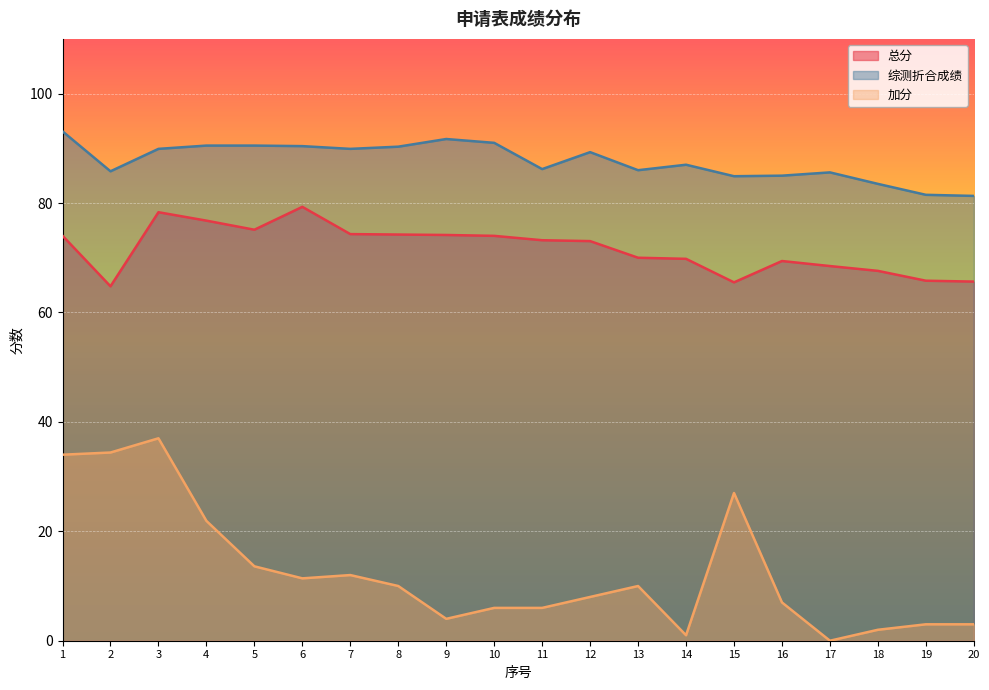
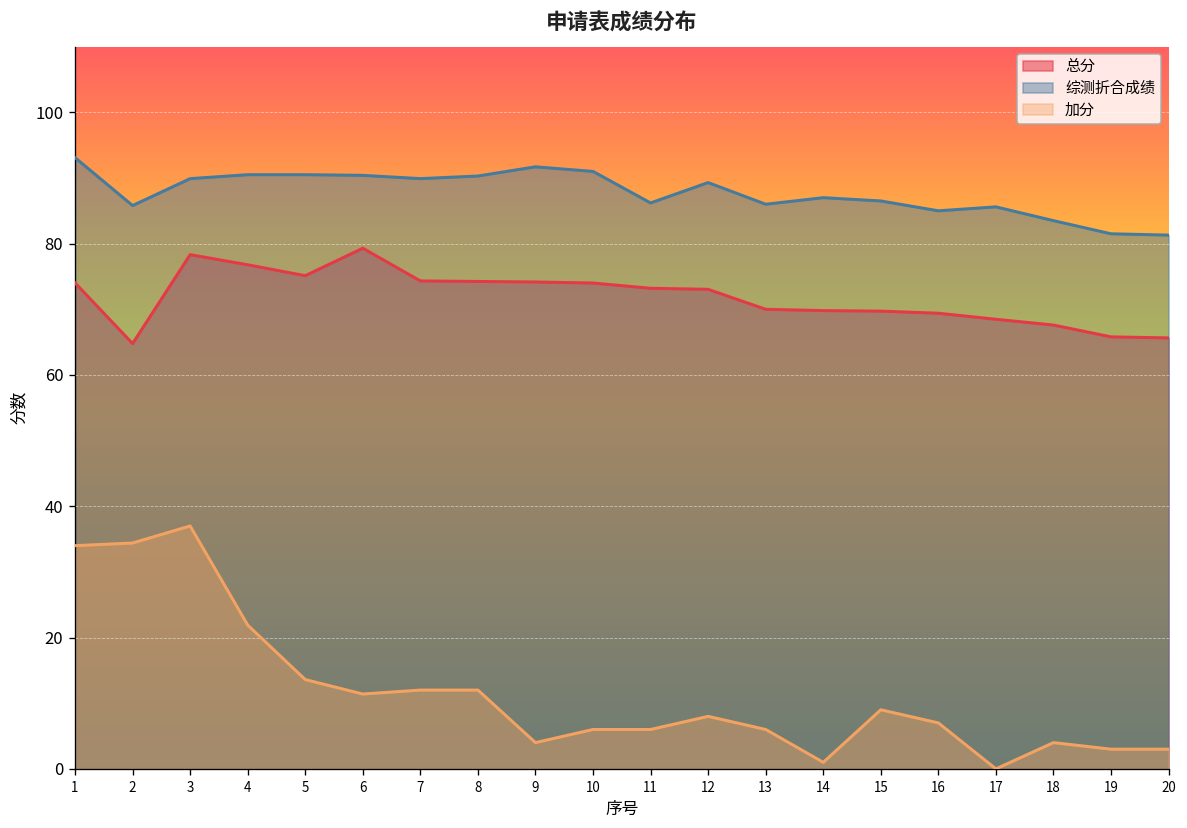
  {
    "总分": {
      "1": 74,
      "2": 65,
      "3": 78,
      "4": 77,
      "5": 75,
      "6": 79,
      "7": 74,
      "8": 74,
      "9": 74,
      "10": 74,
      "11": 73,
      "12": 73,
      "13": 70,
      "14": 70,
-     "15": 66,
+     "15": 70,
      "16": 69,
      "17": 68,
      "18": 68,
      "19": 66,
      "20": 66
    },
    "综测折合成绩": {
      "1": 93,
      "2": 86,
      "3": 90,
      "4": 91,
      "5": 91,
      "6": 90,
      "7": 90,
      "8": 90,
      "9": 92,
      "10": 91,
      "11": 86,
      "12": 89,
      "13": 86,
      "14": 87,
-     "15": 85,
+     "15": 87,
      "16": 85,
      "17": 86,
      "18": 84,
      "19": 82,
      "20": 81
    },
    "加分": {
      "1": 34,
      "2": 34,
      "3": 37,
      "4": 22,
      "5": 14,
      "6": 11,
      "7": 12,
-     "8": 10,
+     "8": 12,
      "9": 4,
      "10": 6,
      "11": 6,
      "12": 8,
-     "13": 10,
+     "13": 6,
      "14": 1,
-     "15": 27,
+     "15": 9,
      "16": 7,
      "17": 0,
-     "18": 2,
+     "18": 4,
      "19": 3,
      "20": 3
    }
  }
